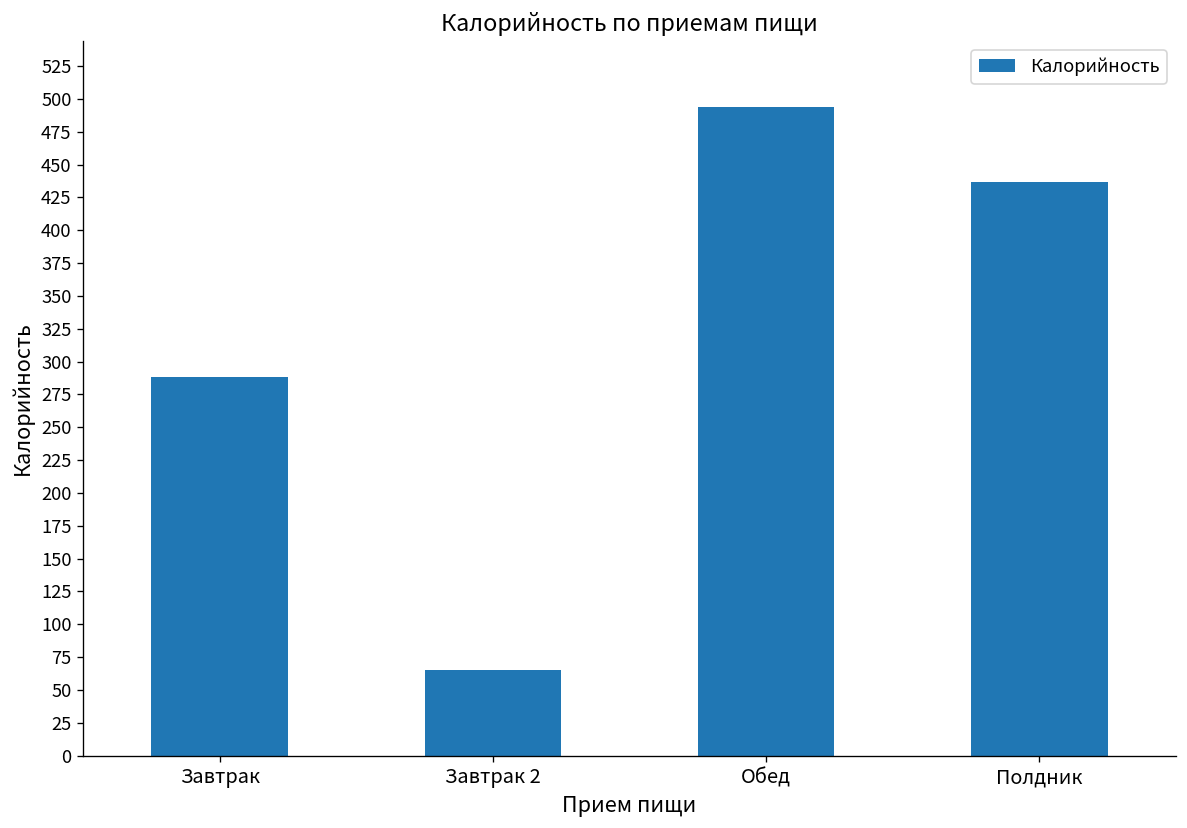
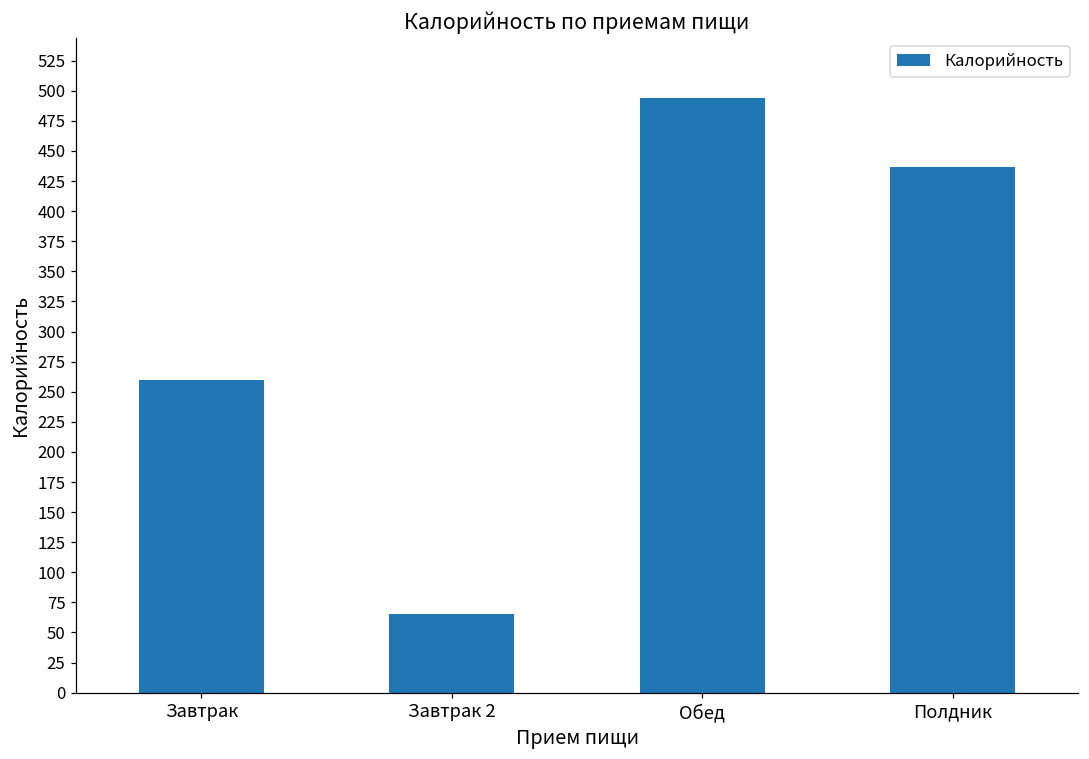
  {
-   "Завтрак": 288,
+   "Завтрак": 259,
    "Завтрак 2": 65,
    "Обед": 494,
    "Полдник": 437
  }
